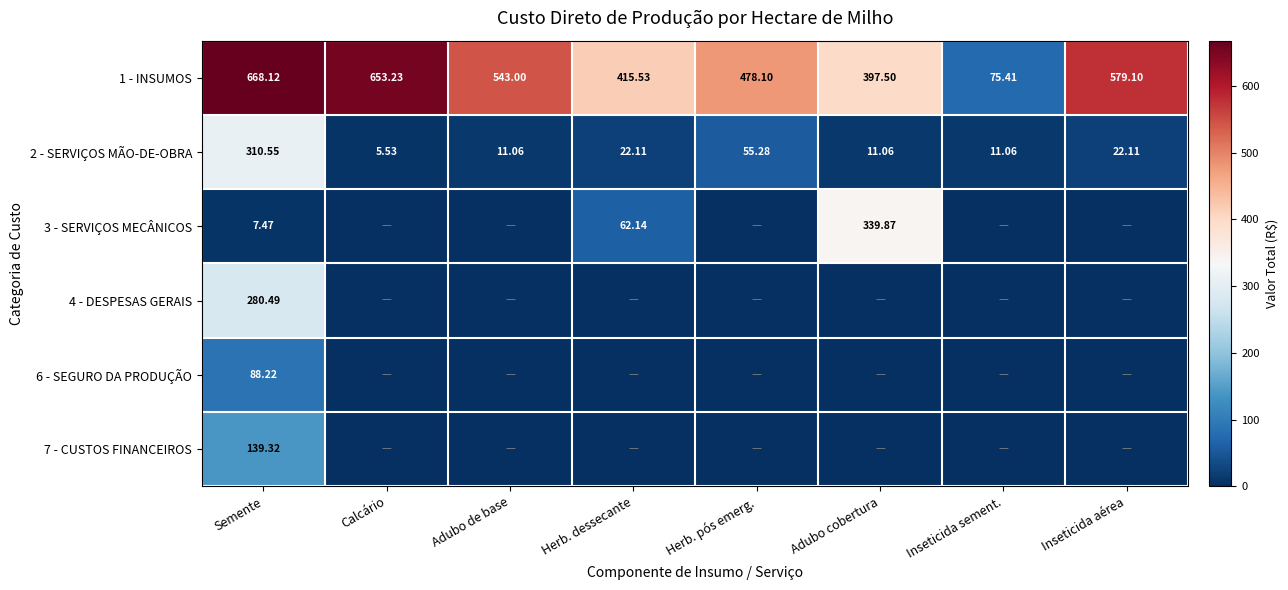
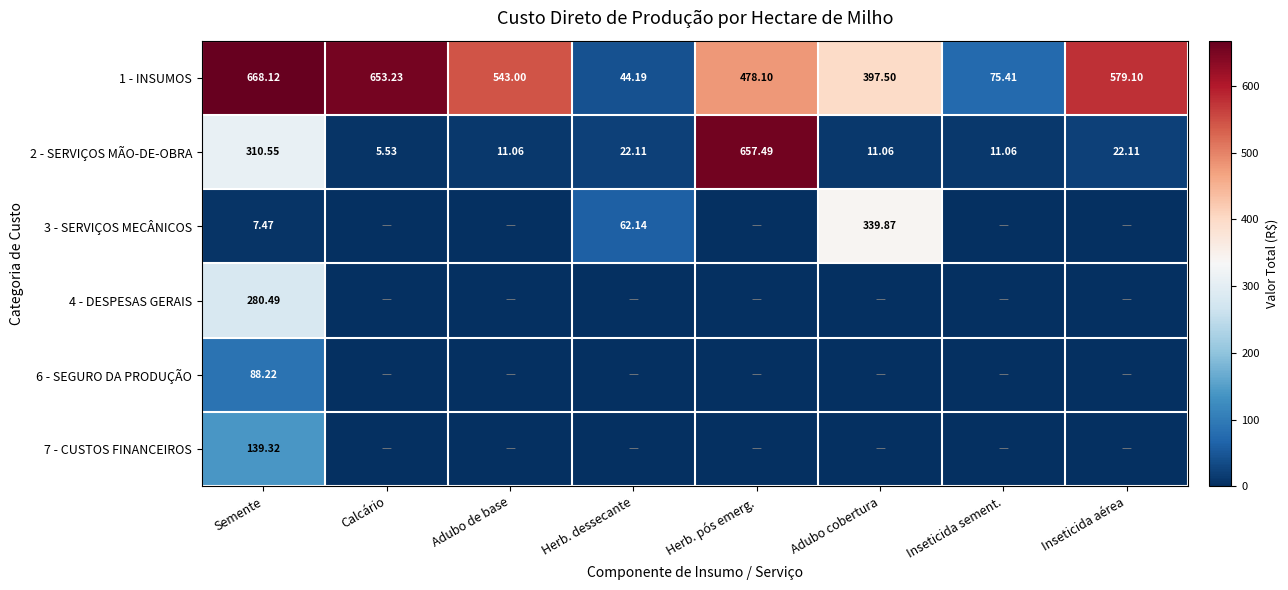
  {
    "1 - INSUMOS": {
      "Semente": 668.12,
      "Calcário": 653.23,
      "Adubo de base": 543.00,
-     "Herb. dessecante": 415.53,
+     "Herb. dessecante": 44.19,
      "Herb. pós emerg.": 478.10,
      "Adubo cobertura": 397.50,
      "Inseticida sement.": 75.41,
      "Inseticida aérea": 579.10
    },
    "2 - SERVIÇOS MÃO-DE-OBRA": {
      "Semente": 310.55,
      "Calcário": 5.53,
      "Adubo de base": 11.06,
      "Herb. dessecante": 22.11,
-     "Herb. pós emerg.": 55.28,
+     "Herb. pós emerg.": 657.49,
      "Adubo cobertura": 11.06,
      "Inseticida sement.": 11.06,
      "Inseticida aérea": 22.11
    },
    "3 - SERVIÇOS MECÂNICOS": {
      "Semente": 7.47,
      "Herb. dessecante": 62.14,
      "Adubo cobertura": 339.87
    },
    "4 - DESPESAS GERAIS": {
      "Semente": 280.49
    },
    "6 - SEGURO DA PRODUÇÃO": {
      "Semente": 88.22
    },
    "7 - CUSTOS FINANCEIROS": {
      "Semente": 139.32
    }
  }
